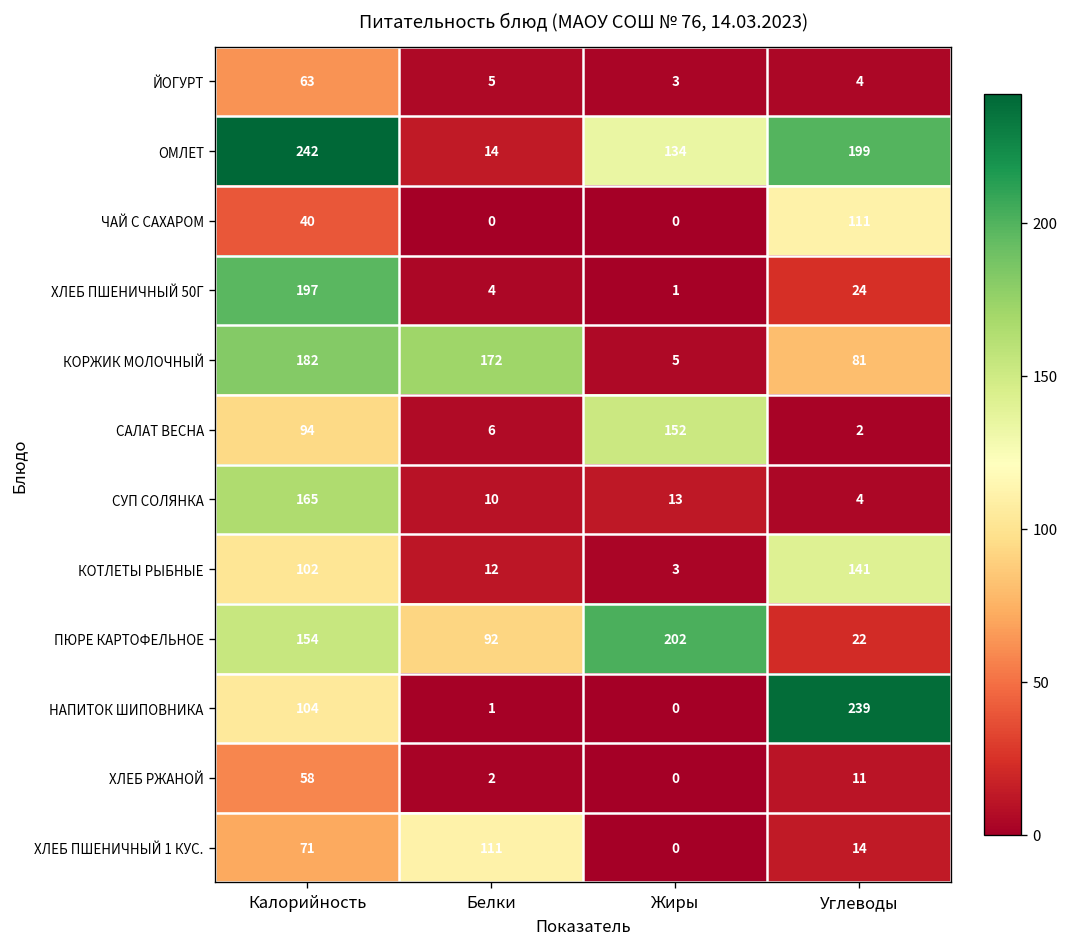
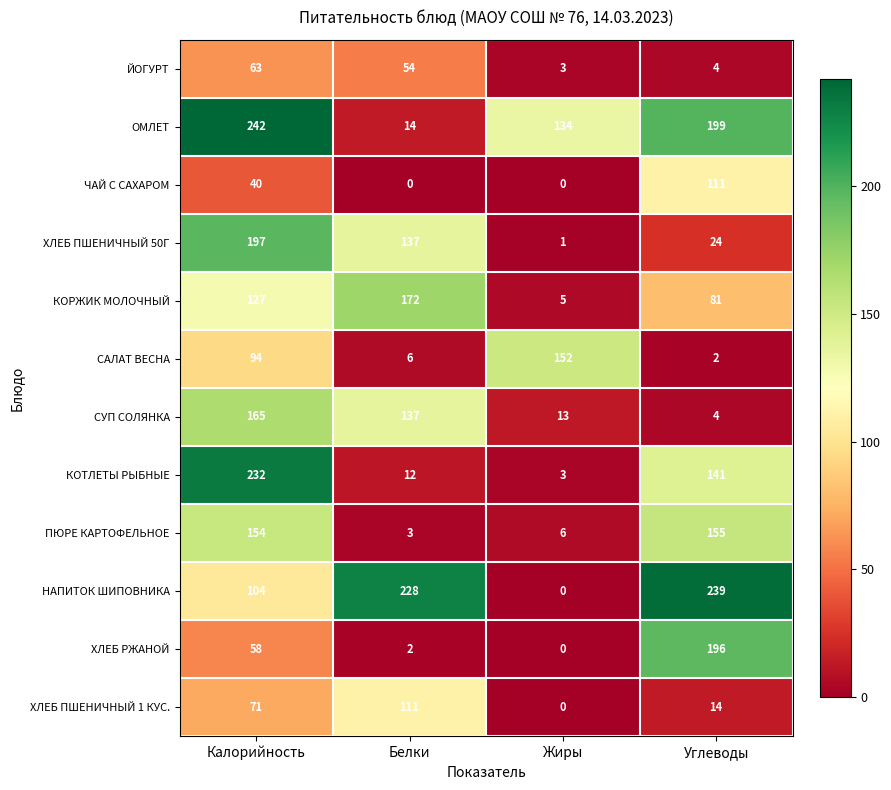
  {
    "ЙОГУРТ": {
      "Калорийность": 63,
-     "Белки": 5,
+     "Белки": 54,
      "Жиры": 3,
      "Углеводы": 4
    },
    "ОМЛЕТ": {
      "Калорийность": 242,
      "Белки": 14,
      "Жиры": 134,
      "Углеводы": 199
    },
    "ЧАЙ С САХАРОМ": {
      "Калорийность": 40,
      "Белки": 0,
      "Жиры": 0,
      "Углеводы": 111
    },
    "ХЛЕБ ПШЕНИЧНЫЙ 50Г": {
      "Калорийность": 197,
-     "Белки": 4,
+     "Белки": 137,
      "Жиры": 1,
      "Углеводы": 24
    },
    "КОРЖИК МОЛОЧНЫЙ": {
-     "Калорийность": 182,
+     "Калорийность": 127,
      "Белки": 172,
      "Жиры": 5,
      "Углеводы": 81
    },
    "САЛАТ ВЕСНА": {
      "Калорийность": 94,
      "Белки": 6,
      "Жиры": 152,
      "Углеводы": 2
    },
    "СУП СОЛЯНКА": {
      "Калорийность": 165,
-     "Белки": 10,
+     "Белки": 137,
      "Жиры": 13,
      "Углеводы": 4
    },
    "КОТЛЕТЫ РЫБНЫЕ": {
-     "Калорийность": 102,
+     "Калорийность": 232,
      "Белки": 12,
      "Жиры": 3,
      "Углеводы": 141
    },
    "ПЮРЕ КАРТОФЕЛЬНОЕ": {
      "Калорийность": 154,
-     "Белки": 92,
-     "Жиры": 202,
-     "Углеводы": 22
+     "Белки": 3,
+     "Жиры": 6,
+     "Углеводы": 155
    },
    "НАПИТОК ШИПОВНИКА": {
      "Калорийность": 104,
-     "Белки": 1,
+     "Белки": 228,
      "Жиры": 0,
      "Углеводы": 239
    },
    "ХЛЕБ РЖАНОЙ": {
      "Калорийность": 58,
      "Белки": 2,
      "Жиры": 0,
-     "Углеводы": 11
+     "Углеводы": 196
    },
    "ХЛЕБ ПШЕНИЧНЫЙ 1 КУС.": {
      "Калорийность": 71,
      "Белки": 111,
      "Жиры": 0,
      "Углеводы": 14
    }
  }
